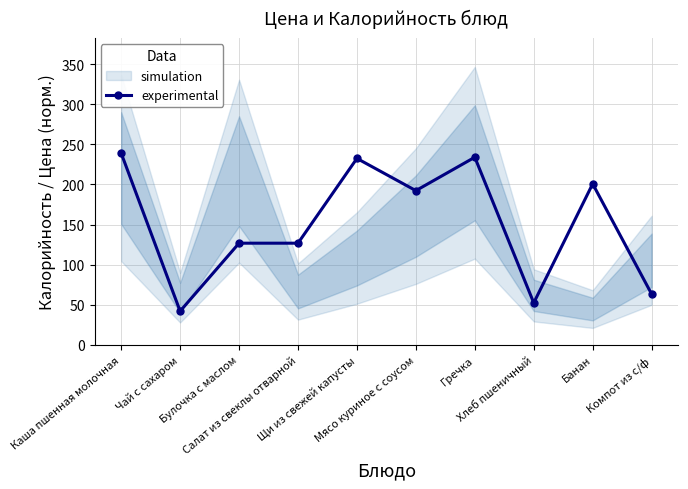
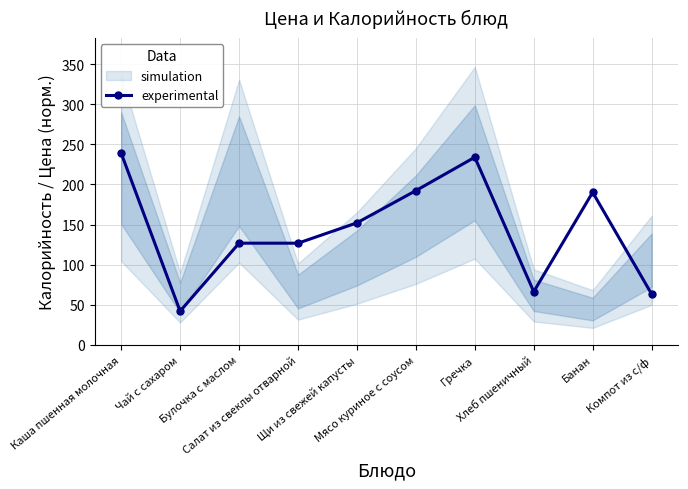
  {
    "experimental": {
      "Каша пшенная молочная": 240,
      "Чай с сахаром": 40,
      "Булочка с маслом": 130,
      "Салат из свеклы отварной": 130,
-     "Щи из свежей капусты": 230,
+     "Щи из свежей капусты": 150,
      "Мясо куриное с соусом": 190,
      "Гречка": 230,
-     "Хлеб пшеничный": 50,
-     "Банан": 200,
+     "Хлеб пшеничный": 70,
+     "Банан": 190,
      "Компот из с/ф": 60
    }
  }
